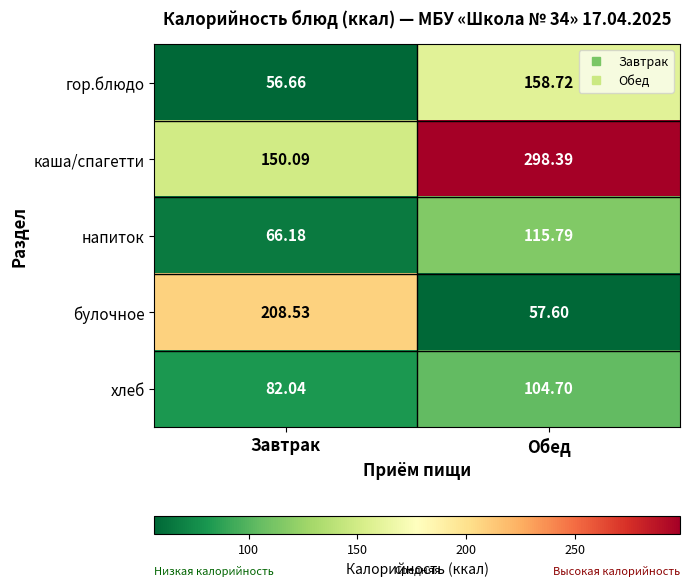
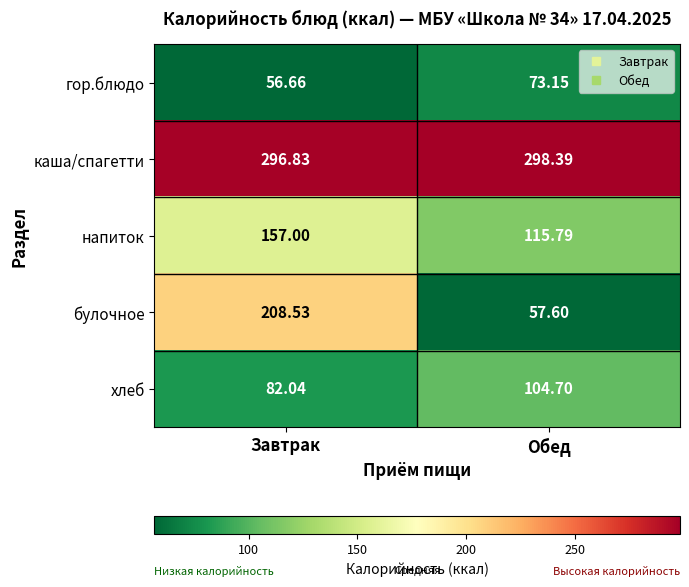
  {
    "гор.блюдо": {
      "Завтрак": 56.66,
-     "Обед": 158.72
+     "Обед": 73.15
    },
    "каша/спагетти": {
-     "Завтрак": 150.09,
+     "Завтрак": 296.83,
      "Обед": 298.39
    },
    "напиток": {
-     "Завтрак": 66.18,
+     "Завтрак": 157.00,
      "Обед": 115.79
    },
    "булочное": {
      "Завтрак": 208.53,
      "Обед": 57.60
    },
    "хлеб": {
      "Завтрак": 82.04,
      "Обед": 104.70
    }
  }
